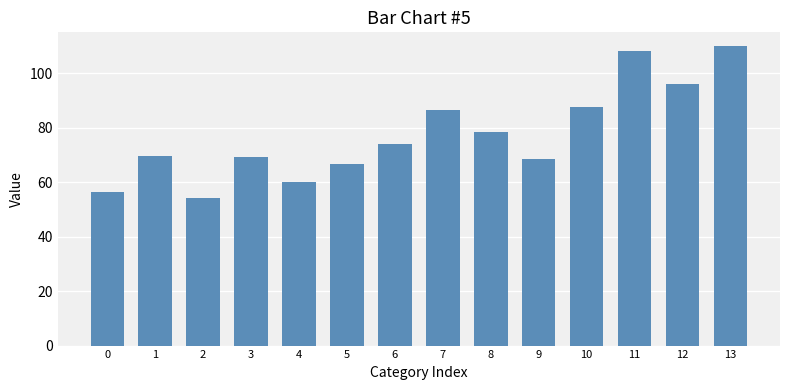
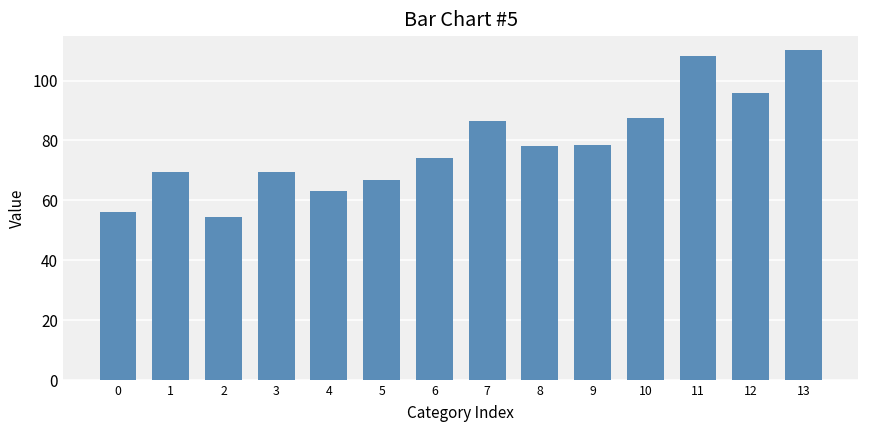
  {
    "0": 56,
    "1": 70,
    "2": 54,
    "3": 69,
-   "4": 60,
+   "4": 63,
    "5": 67,
    "6": 74,
    "7": 86,
    "8": 78,
-   "9": 69,
+   "9": 78,
    "10": 88,
    "11": 108,
    "12": 96,
    "13": 110
  }
